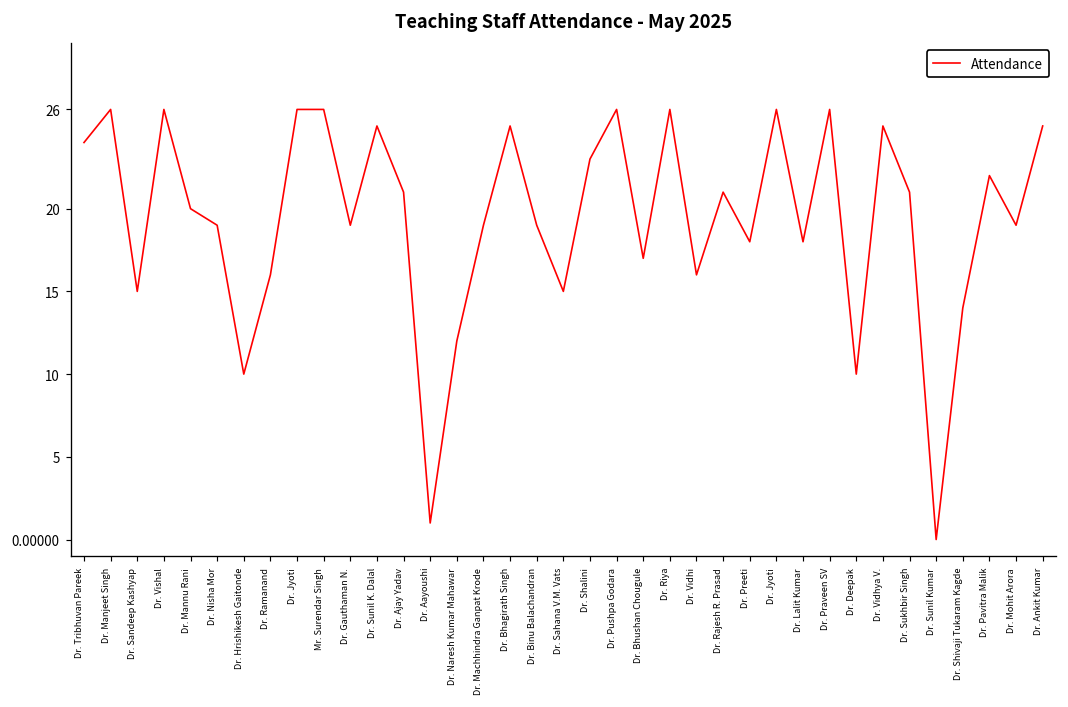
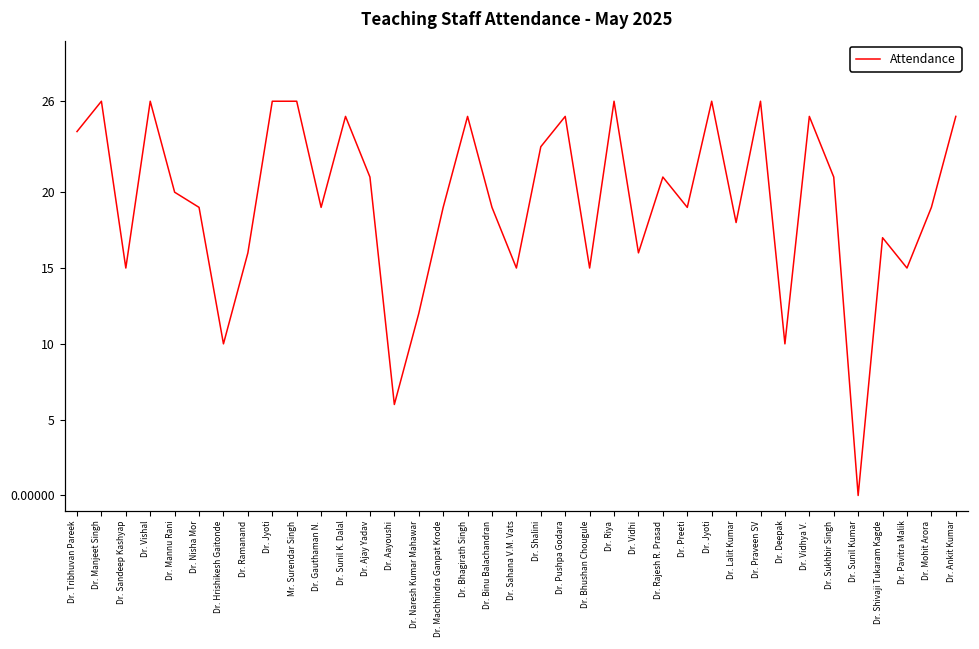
  {
    "Dr. Tribhuvan Pareek": 24,
    "Dr. Manjeet Singh": 26,
    "Dr. Sandeep Kashyap": 15,
    "Dr. Vishal": 26,
    "Dr. Mannu Rani": 20,
    "Dr. Nisha Mor": 19,
    "Dr. Hrishikesh Gaitonde": 10,
    "Dr. Ramanand": 16,
    "Mr. Surendar Singh": 26,
    "Dr. Gauthaman N.": 19,
    "Dr. Sunil K. Dalal": 25,
    "Dr. Ajay Yadav": 21,
-   "Dr. Aayoushi": 1,
+   "Dr. Aayoushi": 6,
    "Dr. Naresh Kumar Mahawar": 12,
    "Dr. Machhindra Ganpat Krode": 19,
    "Dr. Bhagirath Singh": 25,
    "Dr. Binu Balachandran": 19,
    "Dr. Sahana V.M. Vats": 15,
    "Dr. Shalini": 23,
-   "Dr. Pushpa Godara": 26,
-   "Dr. Bhushan Chougule": 17,
+   "Dr. Pushpa Godara": 25,
+   "Dr. Bhushan Chougule": 15,
    "Dr. Riya": 26,
    "Dr. Vidhi": 16,
    "Dr. Rajesh R. Prasad": 21,
-   "Dr. Preeti": 18,
+   "Dr. Preeti": 19,
    "Dr. Lalit Kumar": 18,
    "Dr. Praveen SV": 26,
    "Dr. Deepak": 10,
    "Dr. Vidhya V.": 25,
    "Dr. Sukhbir Singh": 21,
    "Dr. Sunil Kumar": 0,
-   "Dr. Shivaji Tukaram Kagde": 14,
-   "Dr. Pavitra Malik": 22,
+   "Dr. Shivaji Tukaram Kagde": 17,
+   "Dr. Pavitra Malik": 15,
    "Dr. Mohit Arora": 19,
    "Dr. Ankit Kumar": 25
  }
